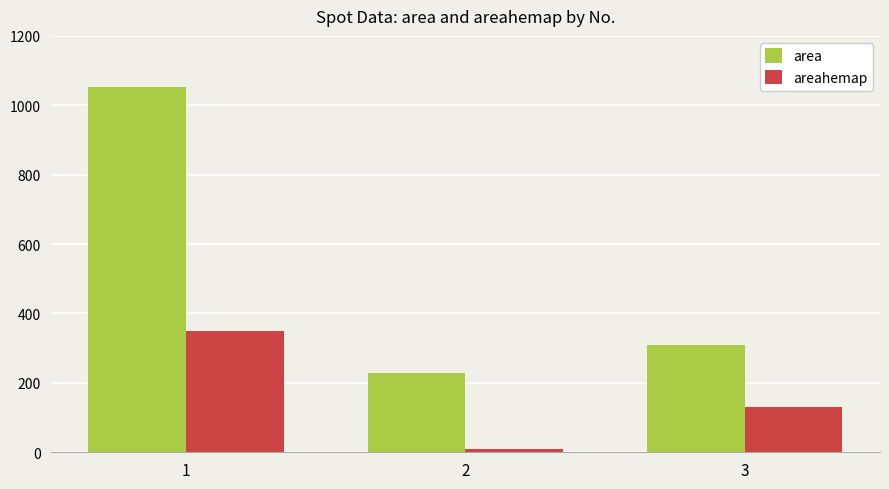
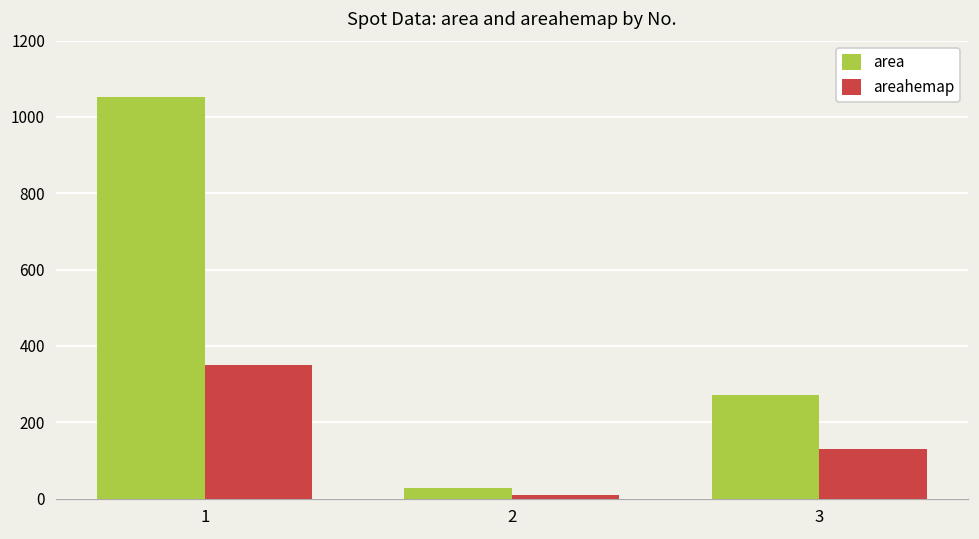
  {
    "area": {
      "1": 1050,
-     "2": 230,
-     "3": 310
+     "2": 30,
+     "3": 270
    },
    "areahemap": {
      "1": 350,
      "2": 10,
      "3": 130
    }
  }
